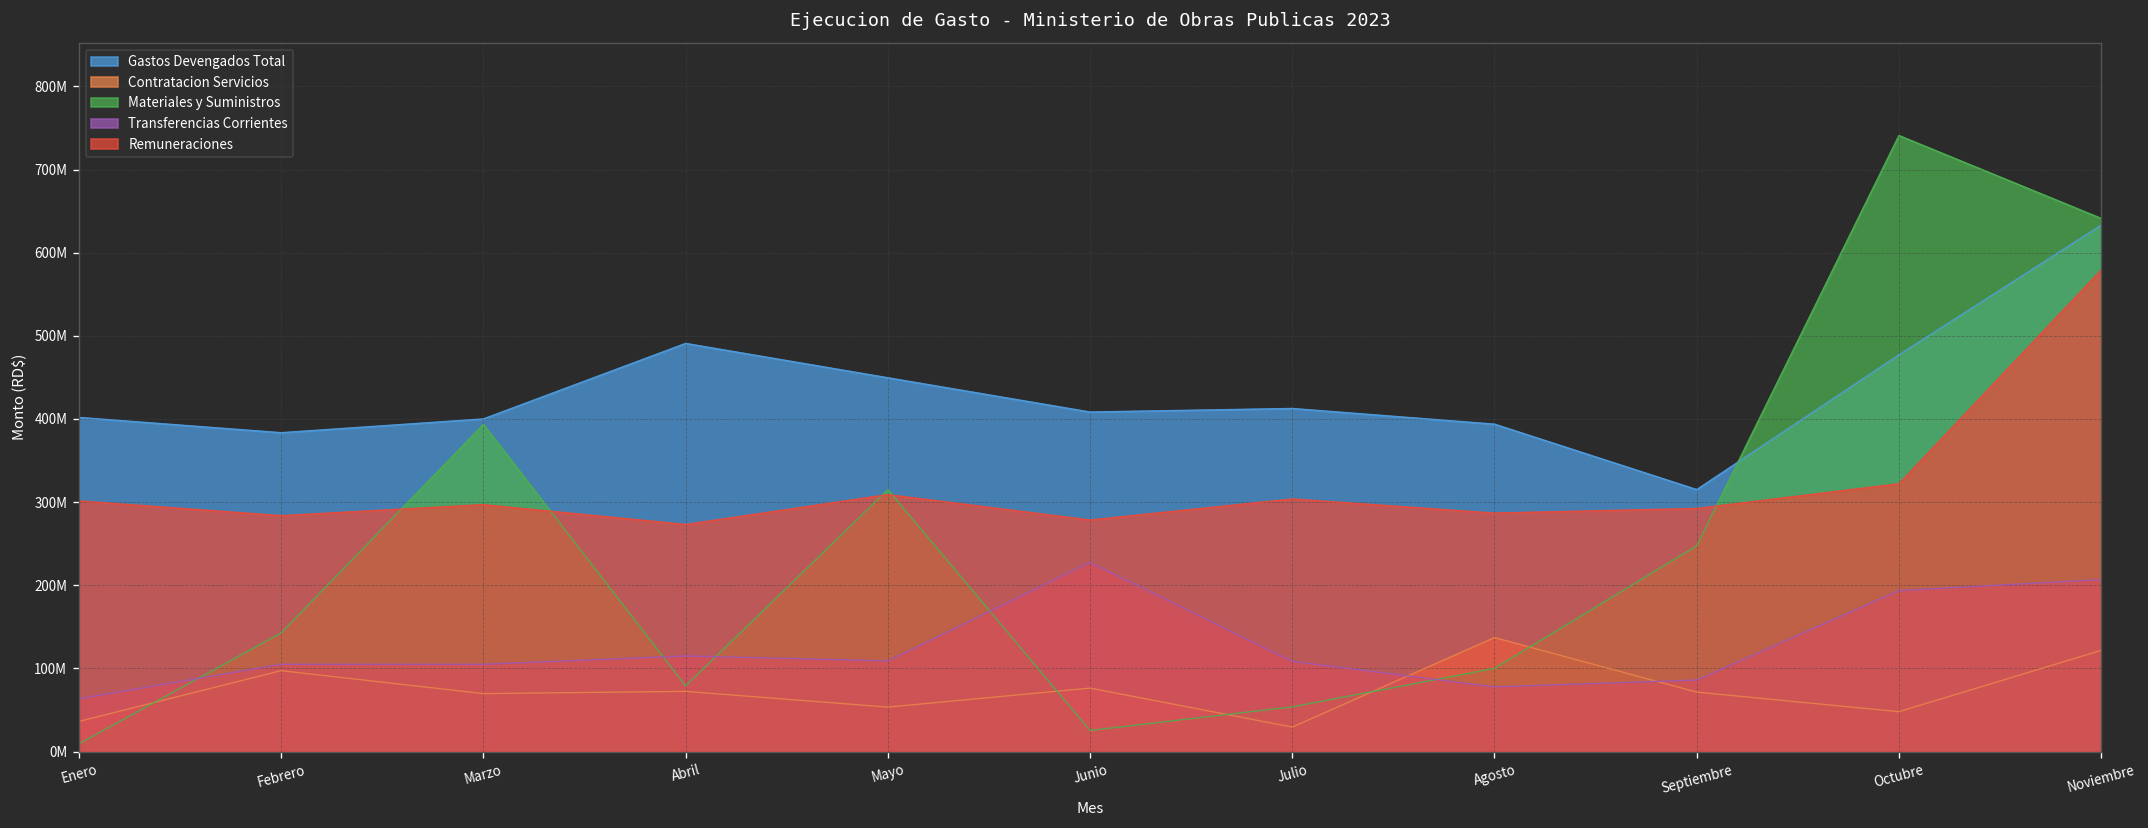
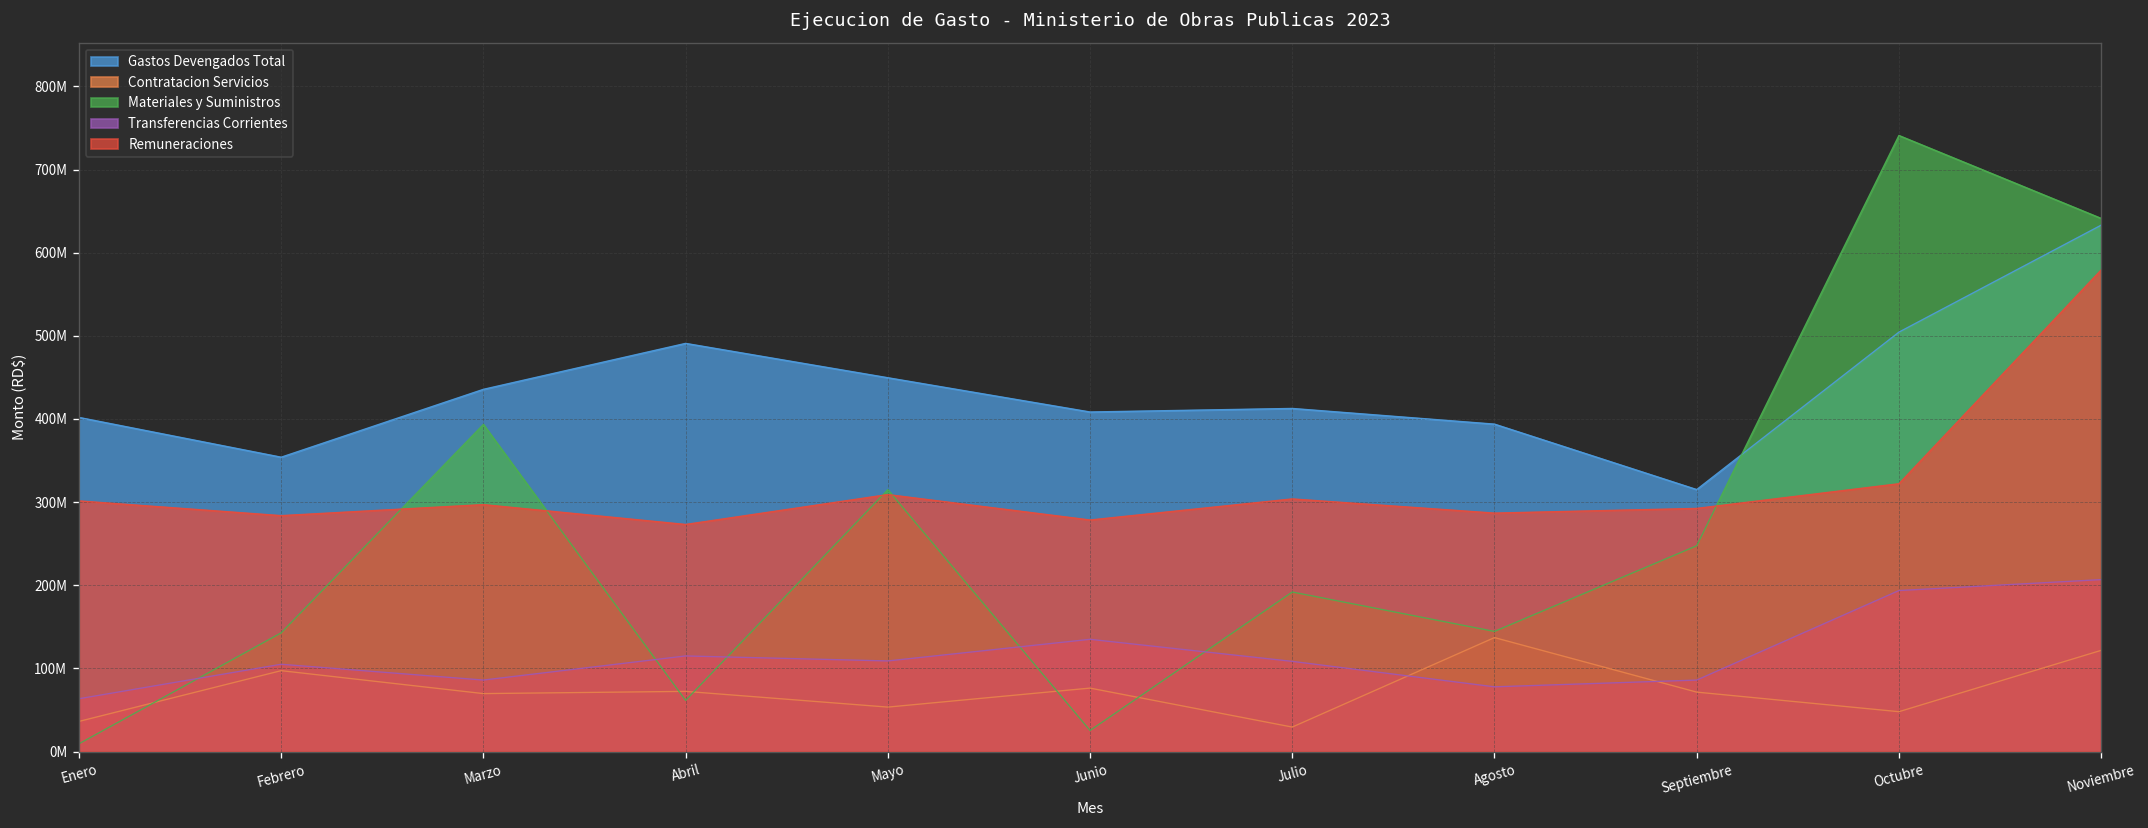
  {
    "Gastos Devengados Total": {
      "Enero": 400000000,
-     "Febrero": 380000000,
-     "Marzo": 400000000,
+     "Febrero": 350000000,
+     "Marzo": 440000000,
      "Abril": 490000000,
      "Mayo": 450000000,
      "Junio": 410000000,
      "Julio": 410000000,
      "Agosto": 390000000,
      "Septiembre": 320000000,
-     "Octubre": 480000000,
+     "Octubre": 500000000,
      "Noviembre": 630000000
    },
    "Materiales y Suministros": {
      "Enero": 10000000,
      "Febrero": 140000000,
      "Marzo": 390000000,
-     "Abril": 80000000,
+     "Abril": 60000000,
      "Mayo": 310000000,
      "Junio": 30000000,
-     "Julio": 50000000,
-     "Agosto": 100000000,
+     "Julio": 190000000,
+     "Agosto": 140000000,
      "Septiembre": 250000000,
      "Octubre": 740000000,
      "Noviembre": 640000000
    },
    "Transferencias Corrientes": {
      "Enero": 60000000,
      "Febrero": 100000000,
-     "Marzo": 100000000,
+     "Marzo": 90000000,
      "Abril": 110000000,
      "Mayo": 110000000,
-     "Junio": 230000000,
+     "Junio": 130000000,
      "Julio": 110000000,
      "Agosto": 80000000,
      "Septiembre": 90000000,
      "Octubre": 190000000,
      "Noviembre": 210000000
    }
  }
